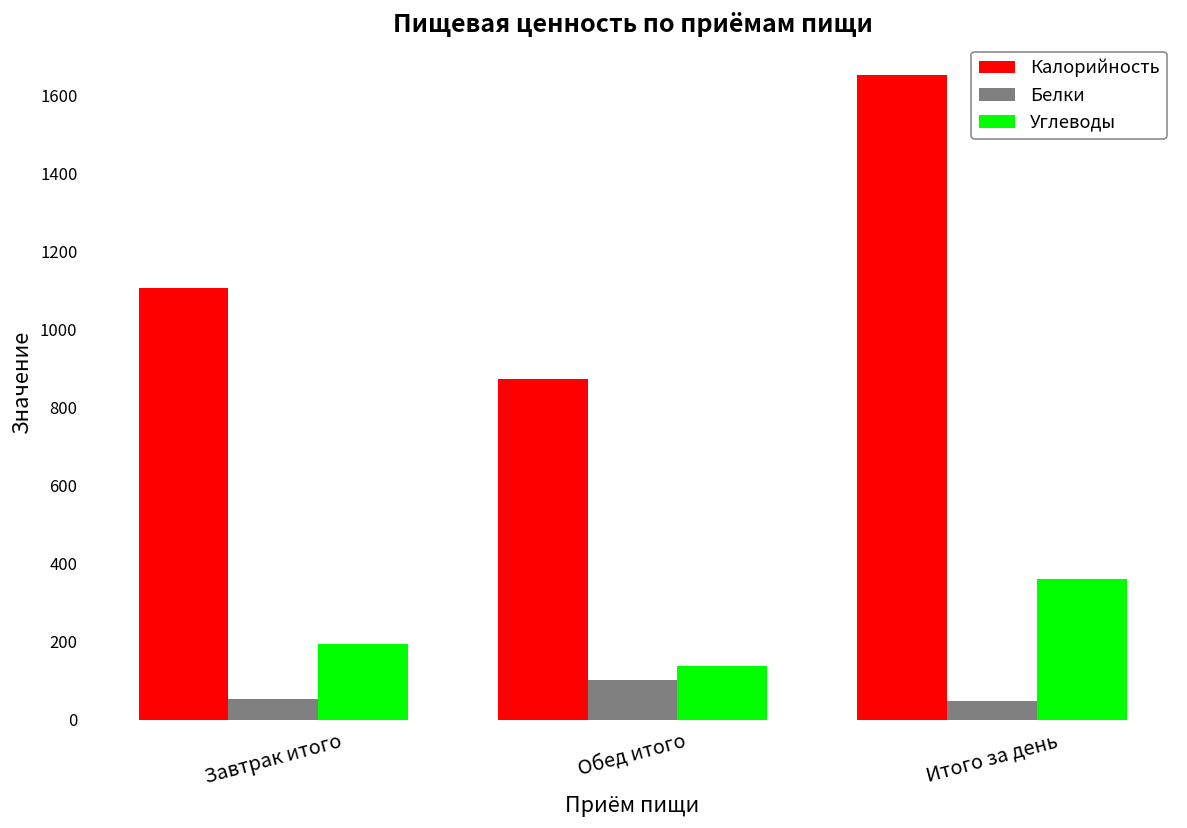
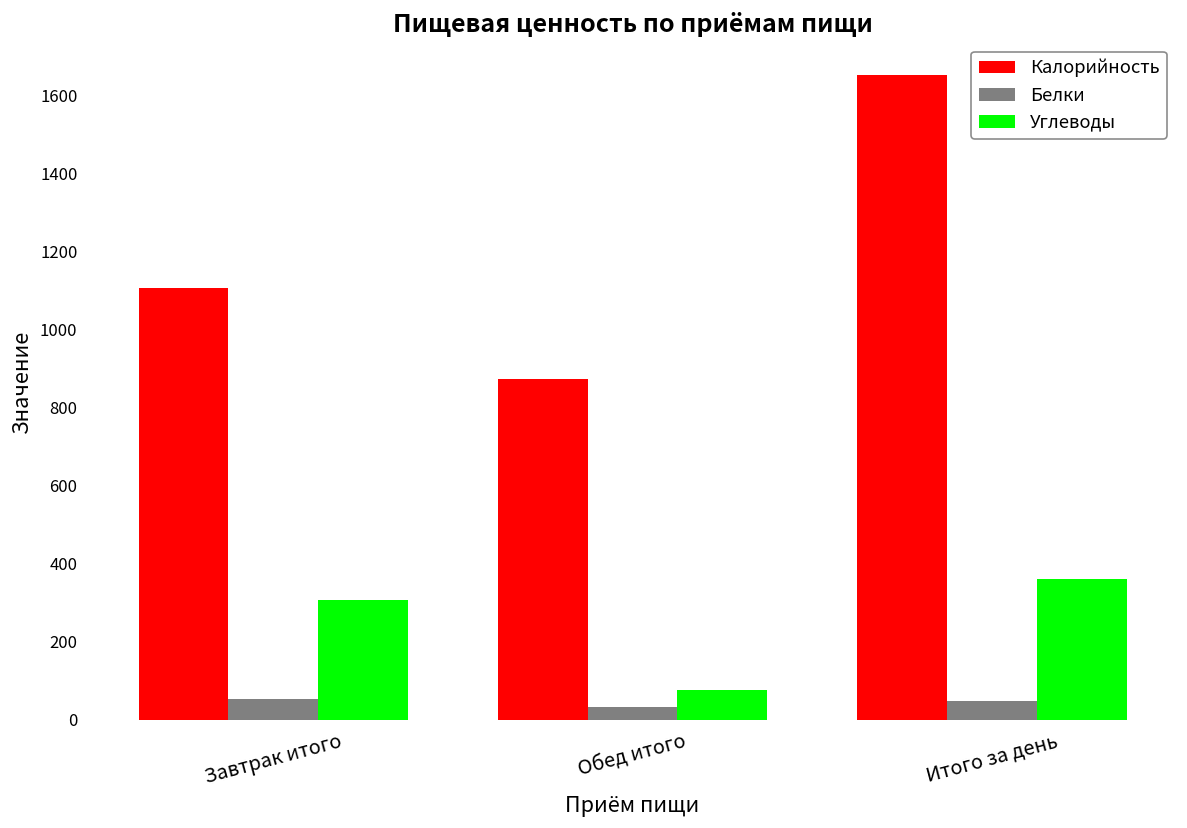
  {
    "Калорийность": {
      "Завтрак итого": 1110,
      "Обед итого": 870,
      "Итого за день": 1650
    },
    "Белки": {
      "Завтрак итого": 50,
-     "Обед итого": 100,
+     "Обед итого": 30,
      "Итого за день": 50
    },
    "Углеводы": {
-     "Завтрак итого": 190,
-     "Обед итого": 140,
+     "Завтрак итого": 310,
+     "Обед итого": 80,
      "Итого за день": 360
    }
  }
